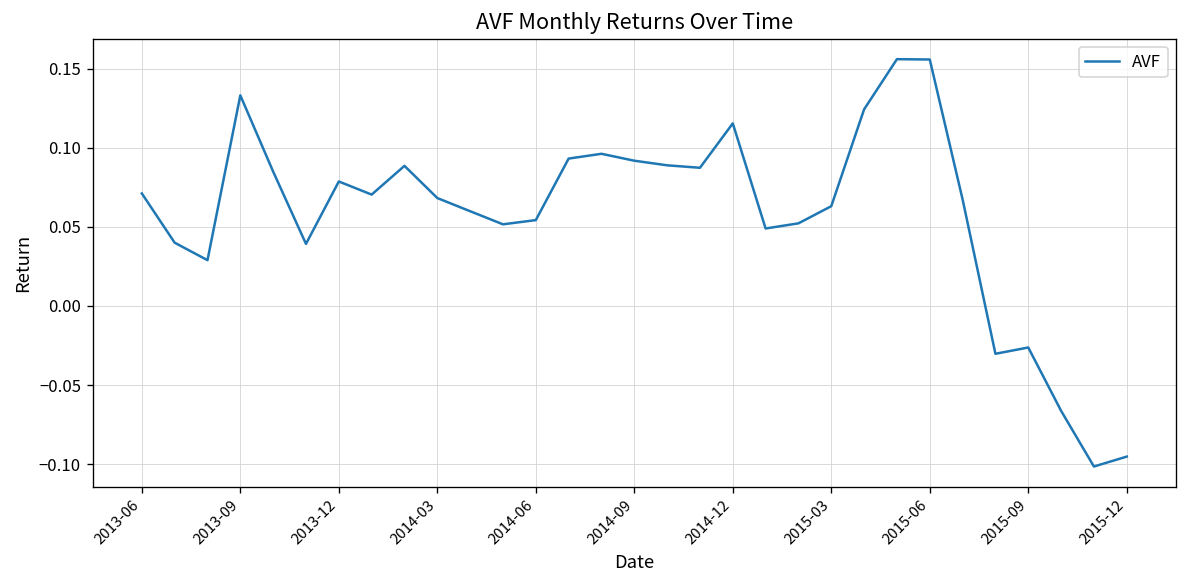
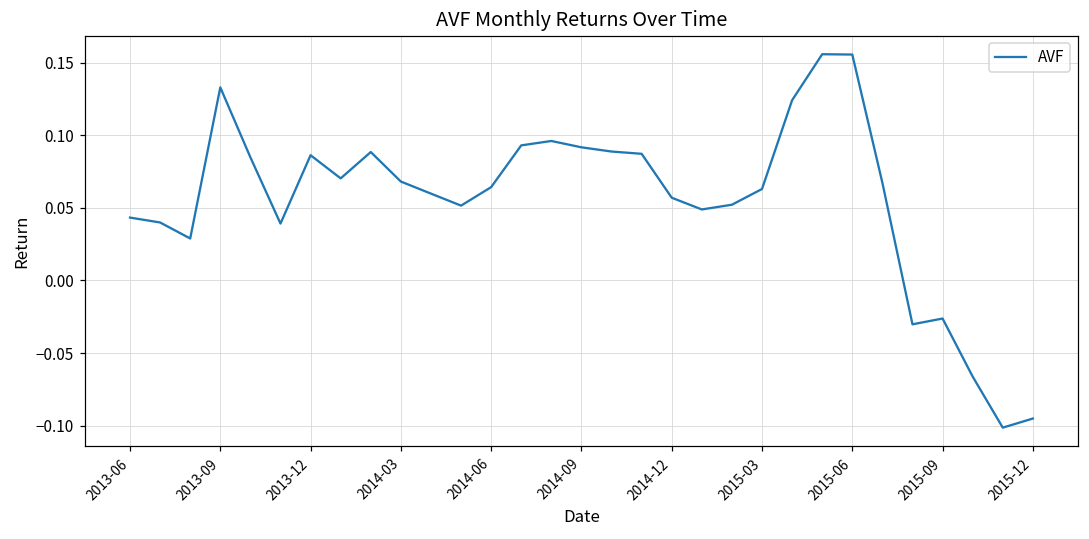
  {
-   "2013-06": 0.071,
+   "2013-06": 0.043,
    "2013-09": 0.133,
-   "2013-12": 0.079,
+   "2013-12": 0.086,
    "2014-03": 0.068,
-   "2014-06": 0.054,
+   "2014-06": 0.064,
    "2014-09": 0.092,
-   "2014-12": 0.115,
+   "2014-12": 0.057,
    "2015-03": 0.063,
    "2015-06": 0.156,
    "2015-09": -0.026,
    "2015-12": -0.095
  }
